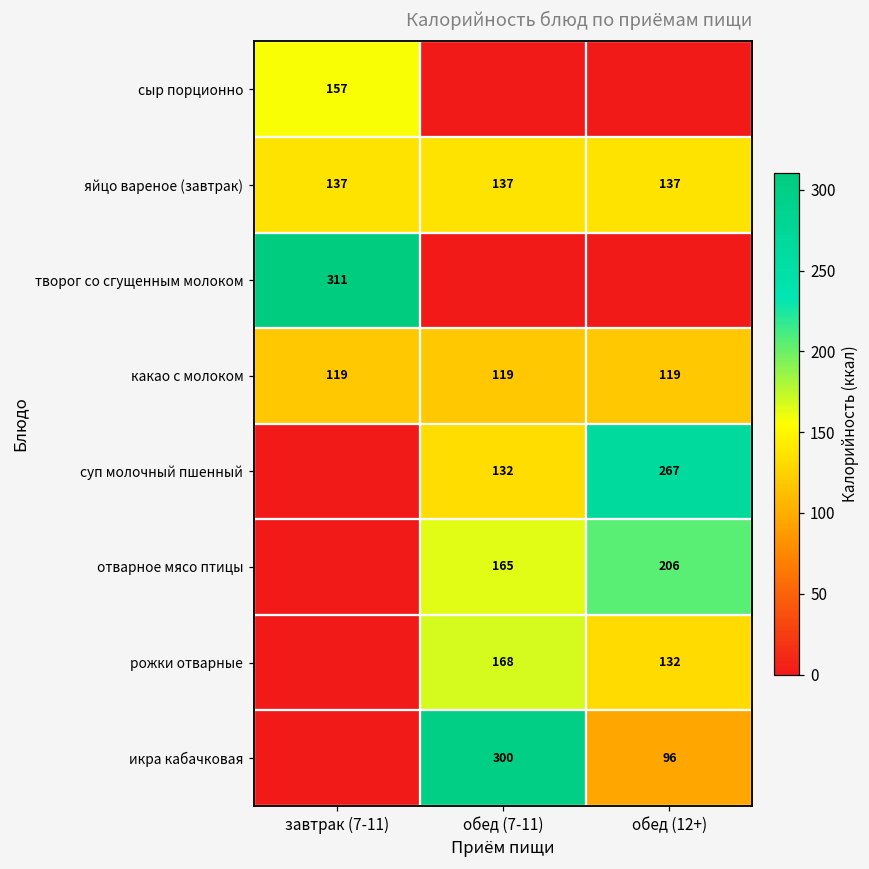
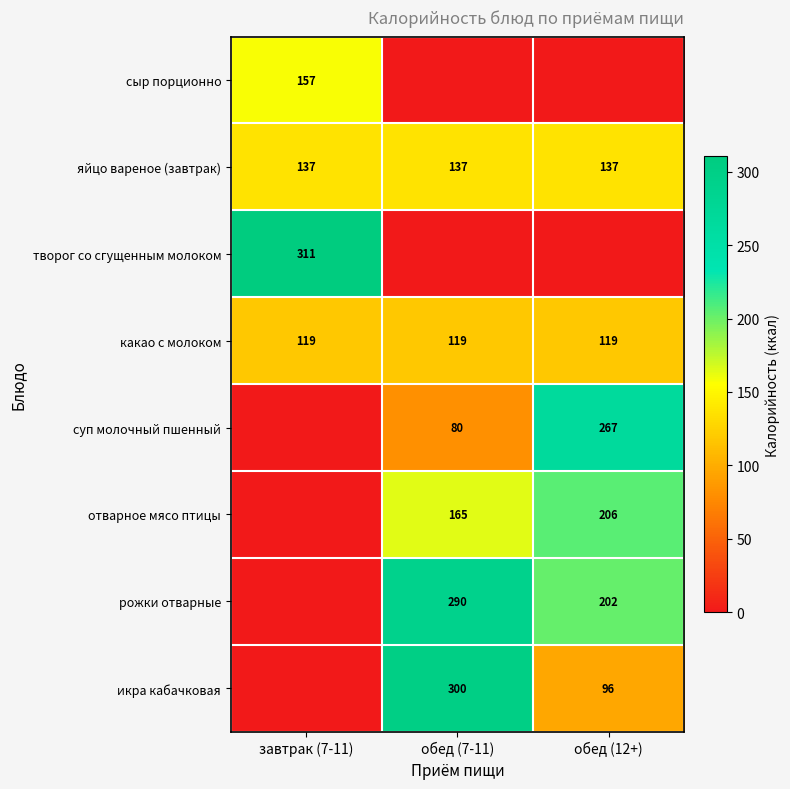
  {
    "сыр порционно": {
      "завтрак (7-11)": 157
    },
    "яйцо вареное (завтрак)": {
      "завтрак (7-11)": 137,
      "обед (7-11)": 137,
      "обед (12+)": 137
    },
    "творог со сгущенным молоком": {
      "завтрак (7-11)": 311
    },
    "какао с молоком": {
      "завтрак (7-11)": 119,
      "обед (7-11)": 119,
      "обед (12+)": 119
    },
    "суп молочный пшенный": {
-     "обед (7-11)": 132,
+     "обед (7-11)": 80,
      "обед (12+)": 267
    },
    "отварное мясо птицы": {
      "обед (7-11)": 165,
      "обед (12+)": 206
    },
    "рожки отварные": {
-     "обед (7-11)": 168,
-     "обед (12+)": 132
+     "обед (7-11)": 290,
+     "обед (12+)": 202
    },
    "икра кабачковая": {
      "обед (7-11)": 300,
      "обед (12+)": 96
    }
  }
